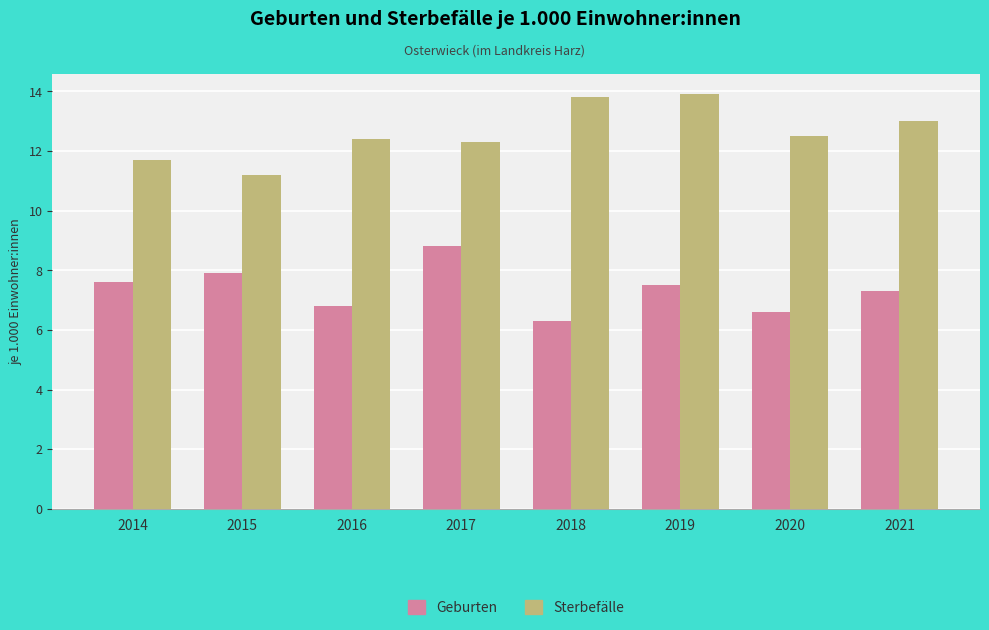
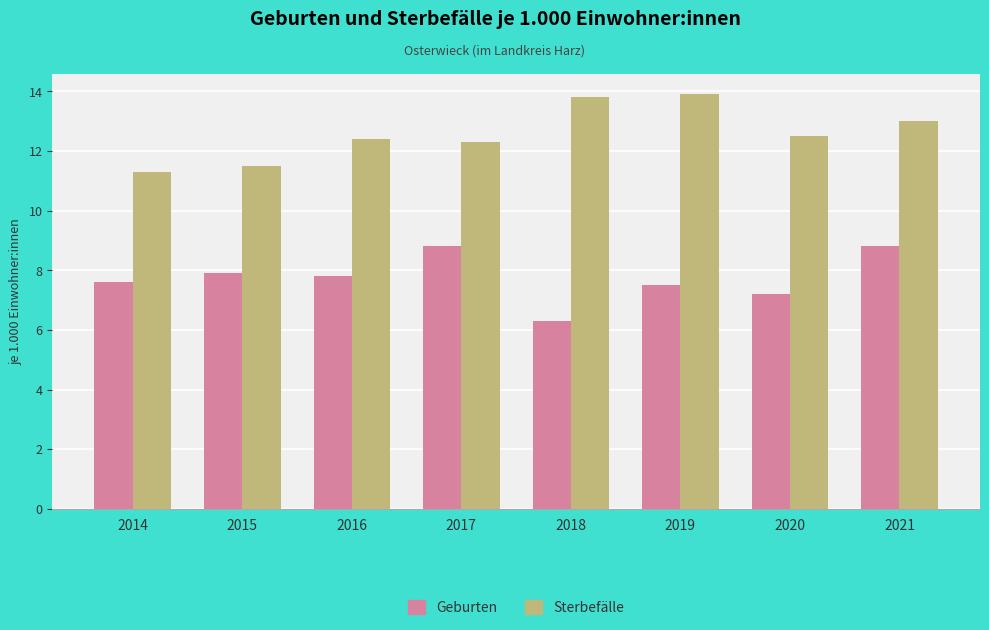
  {
    "Geburten": {
      "2014": 7.6,
      "2015": 7.9,
-     "2016": 6.8,
+     "2016": 7.8,
      "2017": 8.8,
      "2018": 6.3,
      "2019": 7.5,
-     "2020": 6.6,
-     "2021": 7.3
+     "2020": 7.2,
+     "2021": 8.8
    },
    "Sterbefälle": {
-     "2014": 11.7,
-     "2015": 11.2,
+     "2014": 11.3,
+     "2015": 11.5,
      "2016": 12.4,
      "2017": 12.3,
      "2018": 13.8,
      "2019": 13.9,
      "2020": 12.5,
      "2021": 13.0
    }
  }
